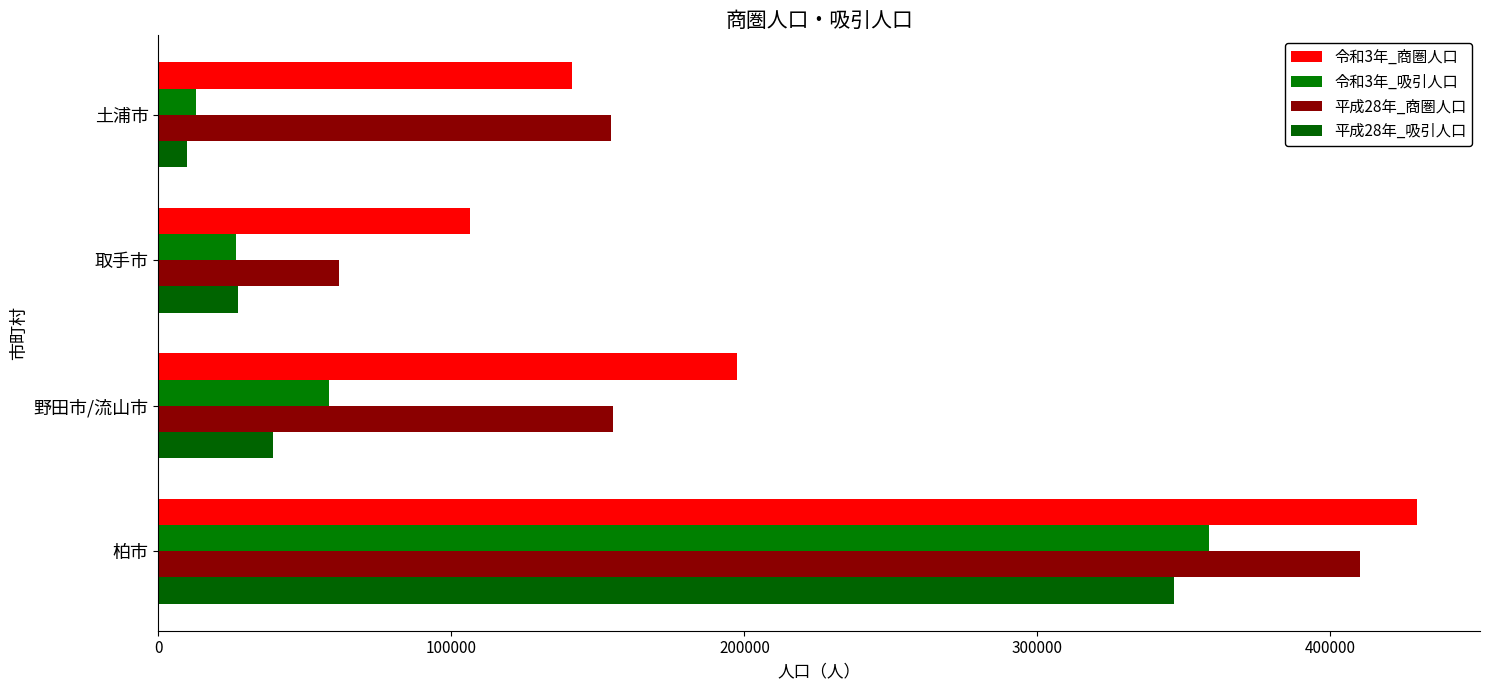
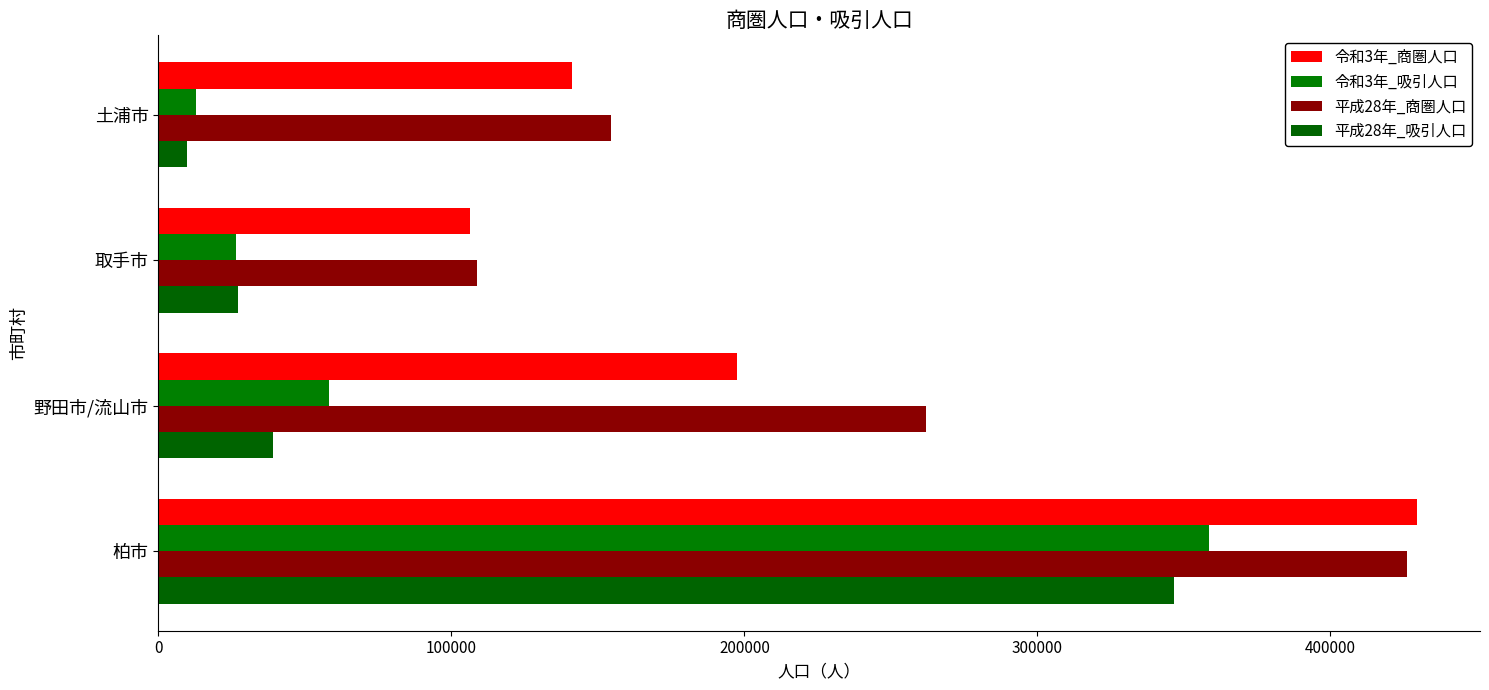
  {
    "令和3年_商圏人口": {
      "土浦市": 141000,
      "取手市": 106000,
      "野田市/流山市": 197000,
      "柏市": 430000
    },
    "平成28年_商圏人口": {
      "土浦市": 154000,
-     "取手市": 62000,
-     "野田市/流山市": 155000,
-     "柏市": 410000
+     "取手市": 109000,
+     "野田市/流山市": 262000,
+     "柏市": 426000
    }
  }
